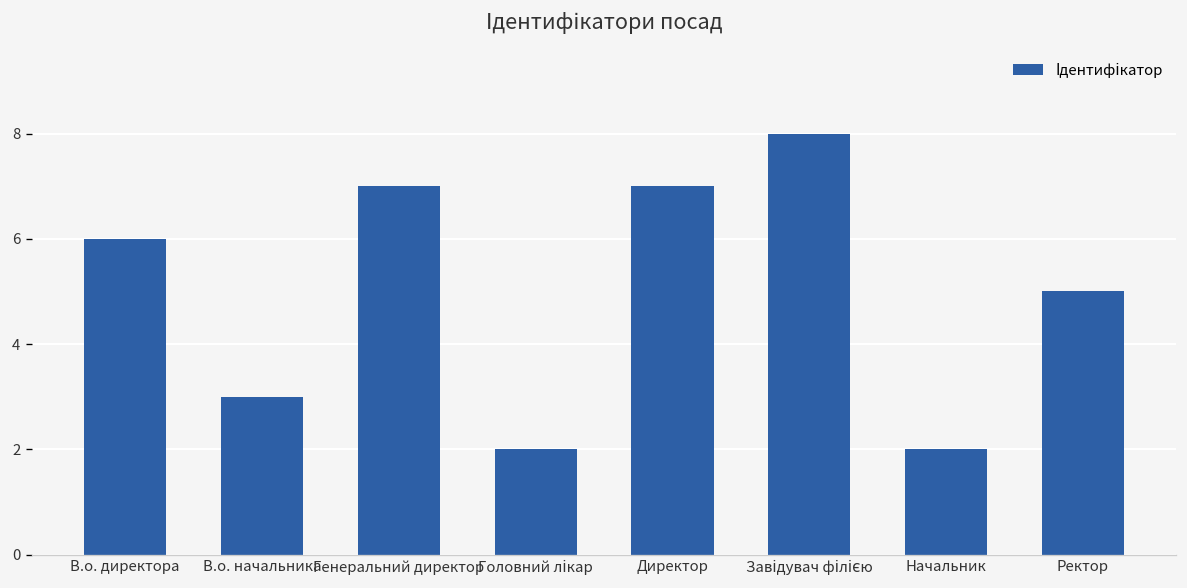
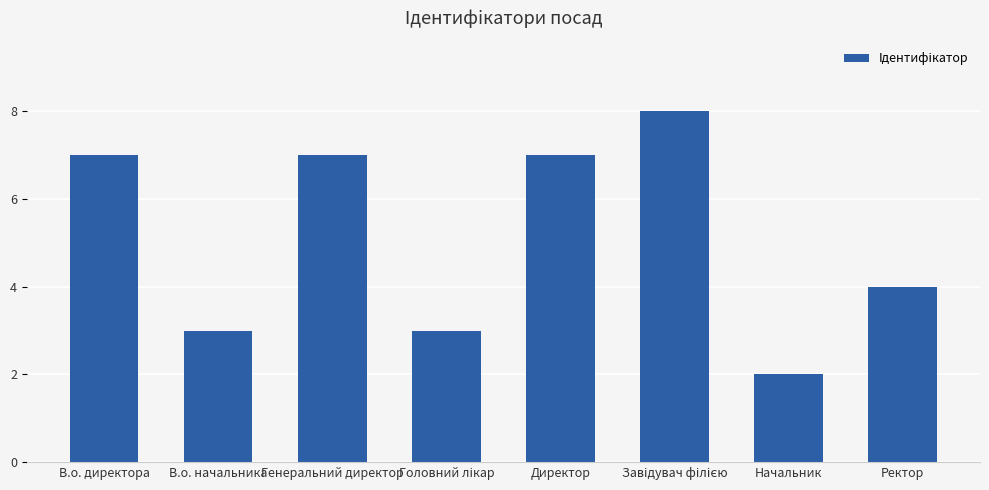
  {
-   "В.о. директора": 6,
+   "В.о. директора": 7,
    "В.о. начальника": 3,
    "Генеральний директор": 7,
-   "Головний лікар": 2,
+   "Головний лікар": 3,
    "Директор": 7,
    "Завідувач філією": 8,
    "Начальник": 2,
-   "Ректор": 5
+   "Ректор": 4
  }
